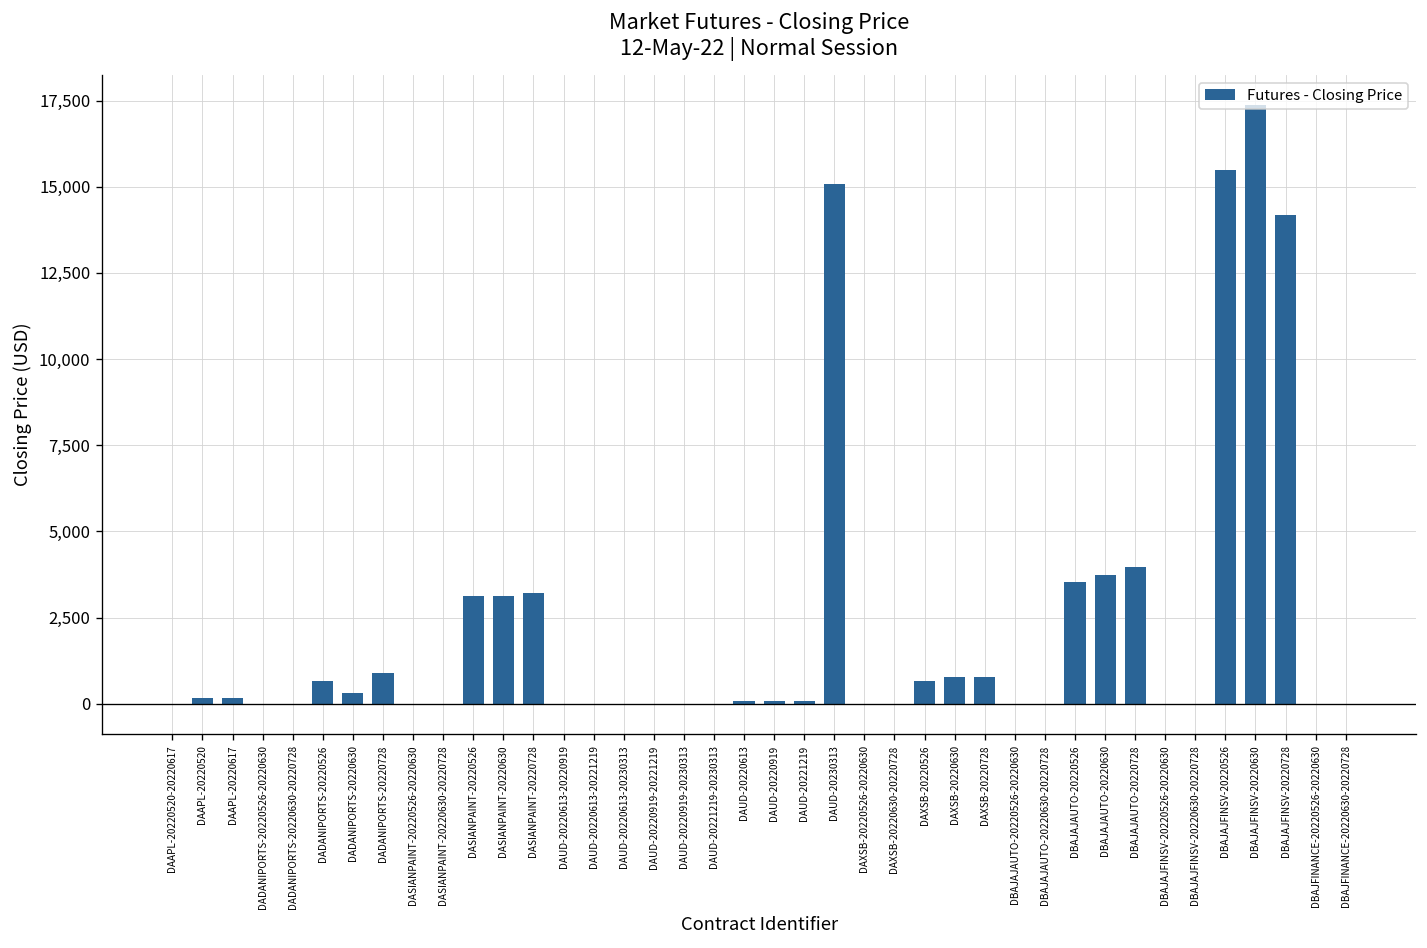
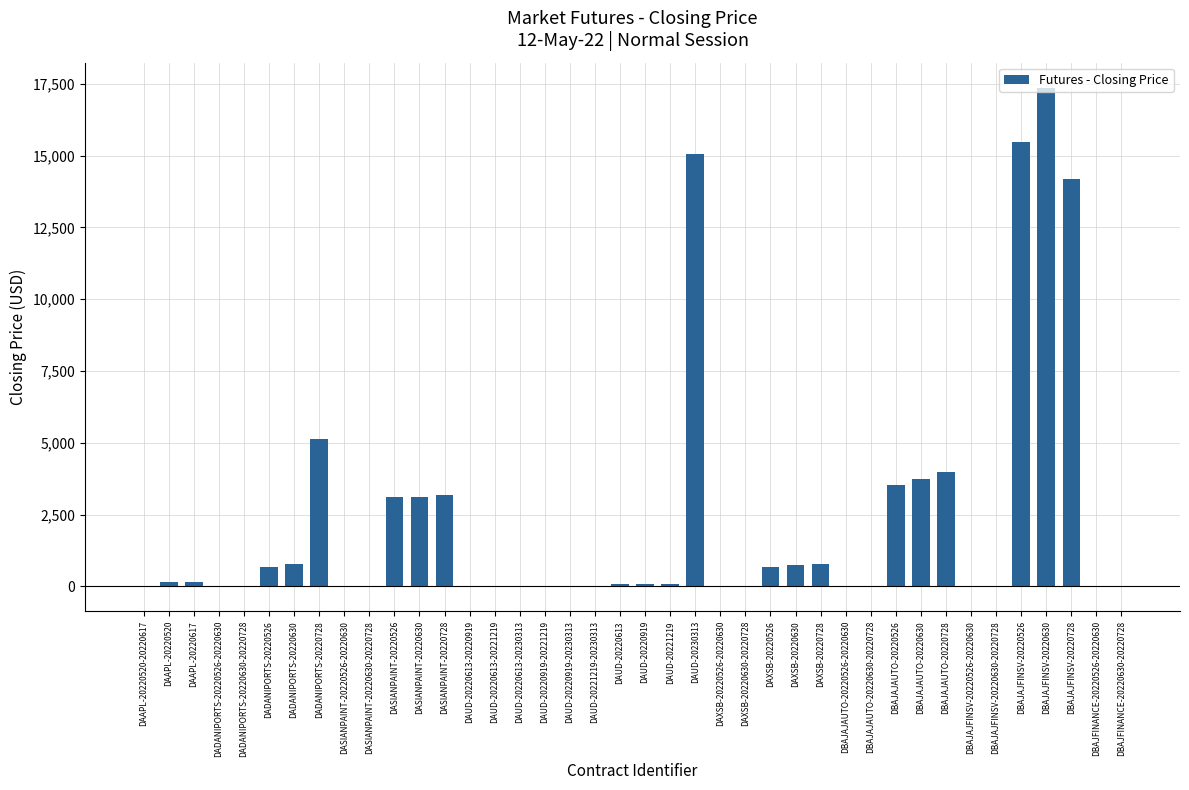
  {
    "DAAPL-20220520-20220617": "0",
    "DAAPL-20220520": "200",
    "DAAPL-20220617": "200",
    "DADANIPORTS-20220526-20220630": "0",
    "DADANIPORTS-20220630-20220728": "0",
    "DADANIPORTS-20220526": "700",
-   "DADANIPORTS-20220630": "300",
-   "DADANIPORTS-20220728": "900",
+   "DADANIPORTS-20220630": "800",
+   "DADANIPORTS-20220728": "5,100",
    "DASIANPAINT-20220526-20220630": "0",
    "DASIANPAINT-20220630-20220728": "0",
    "DASIANPAINT-20220526": "3,100",
    "DASIANPAINT-20220630": "3,100",
    "DASIANPAINT-20220728": "3,200",
    "DAUD-20220613-20221219": "0",
    "DAUD-20220613-20230313": "0",
    "DAUD-20220919-20221219": "0",
    "DAUD-20220919-20230313": "0",
    "DAUD-20221219-20230313": "0",
    "DAUD-20230313": "15,100",
    "DAXSB-20220526-20220630": "0",
    "DAXSB-20220630-20220728": "0",
    "DAXSB-20220526": "700",
    "DAXSB-20220630": "800",
    "DAXSB-20220728": "800",
    "DBAJAJAUTO-20220526-20220630": "0",
    "DBAJAJAUTO-20220630-20220728": "0",
    "DBAJAJAUTO-20220526": "3,500",
    "DBAJAJAUTO-20220630": "3,700",
    "DBAJAJAUTO-20220728": "4,000",
    "DBAJAJFINSV-20220526-20220630": "0",
    "DBAJAJFINSV-20220630-20220728": "0",
    "DBAJAJFINSV-20220526": "15,500",
    "DBAJAJFINSV-20220728": "14,200",
    "DBAJFINANCE-20220526-20220630": "0",
    "DBAJFINANCE-20220630-20220728": "0"
  }
